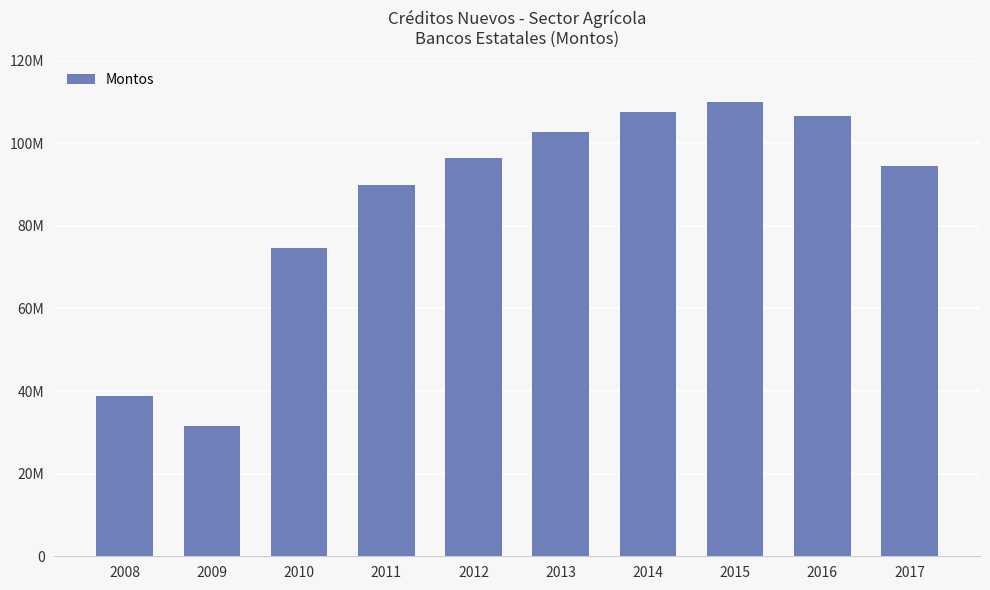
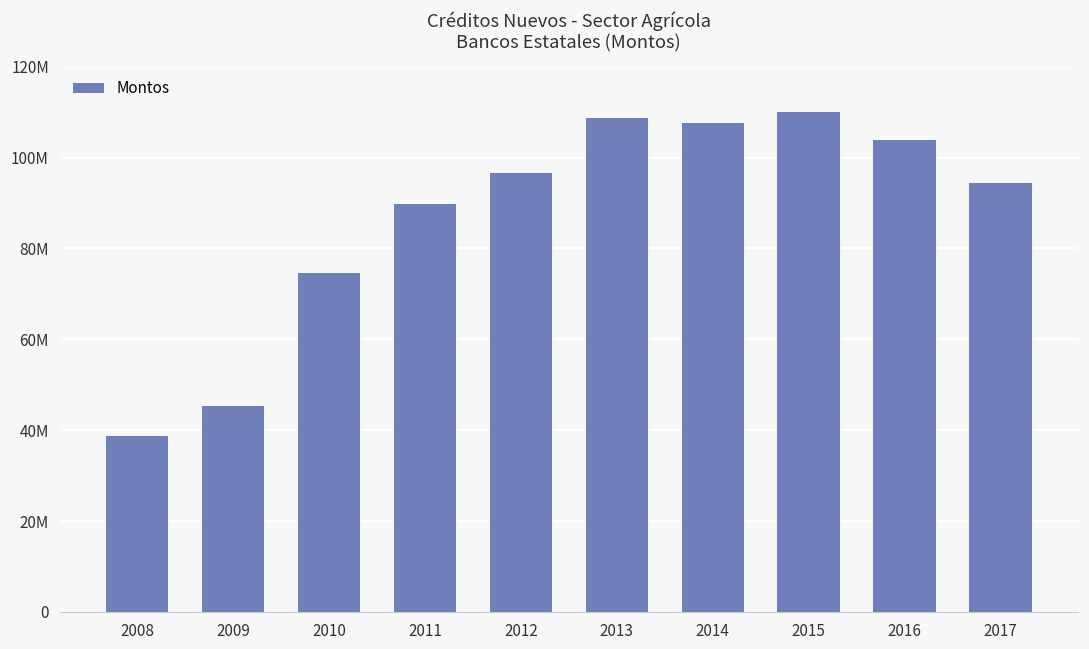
  {
    "2008": 39000000,
-   "2009": 31000000,
+   "2009": 45000000,
    "2010": 75000000,
    "2011": 90000000,
    "2012": 96000000,
-   "2013": 103000000,
+   "2013": 109000000,
    "2014": 108000000,
    "2015": 110000000,
-   "2016": 107000000,
+   "2016": 104000000,
    "2017": 94000000
  }
